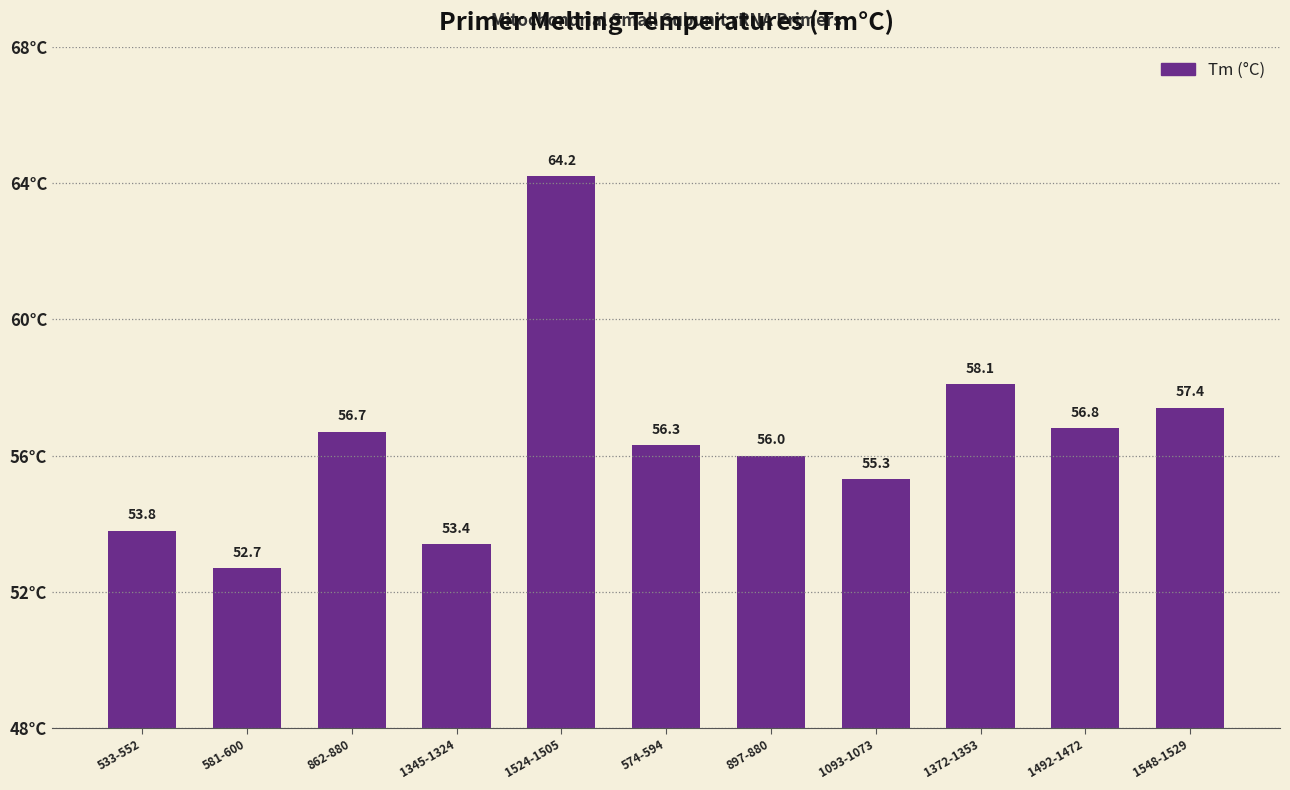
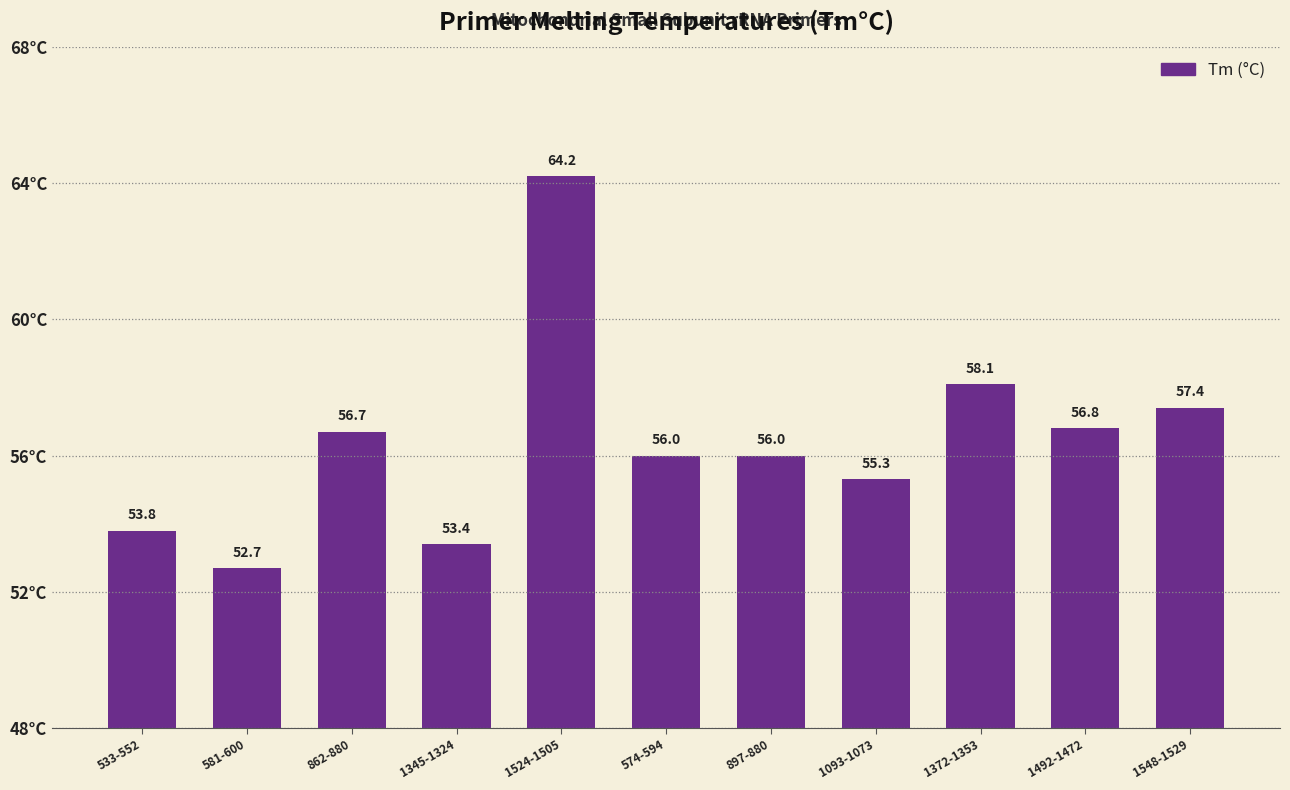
  {
    "533-552": 53.8,
    "581-600": 52.7,
    "862-880": 56.7,
    "1345-1324": 53.4,
    "1524-1505": 64.2,
-   "574-594": 56.3,
+   "574-594": 56.0,
    "897-880": 56.0,
    "1093-1073": 55.3,
    "1372-1353": 58.1,
    "1492-1472": 56.8,
    "1548-1529": 57.4
  }
